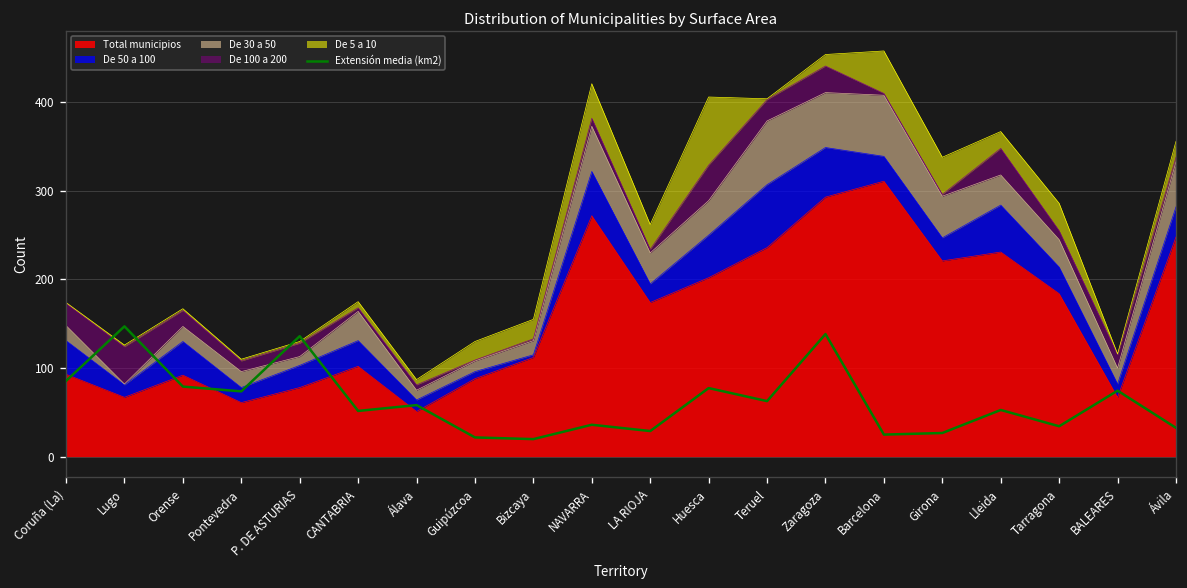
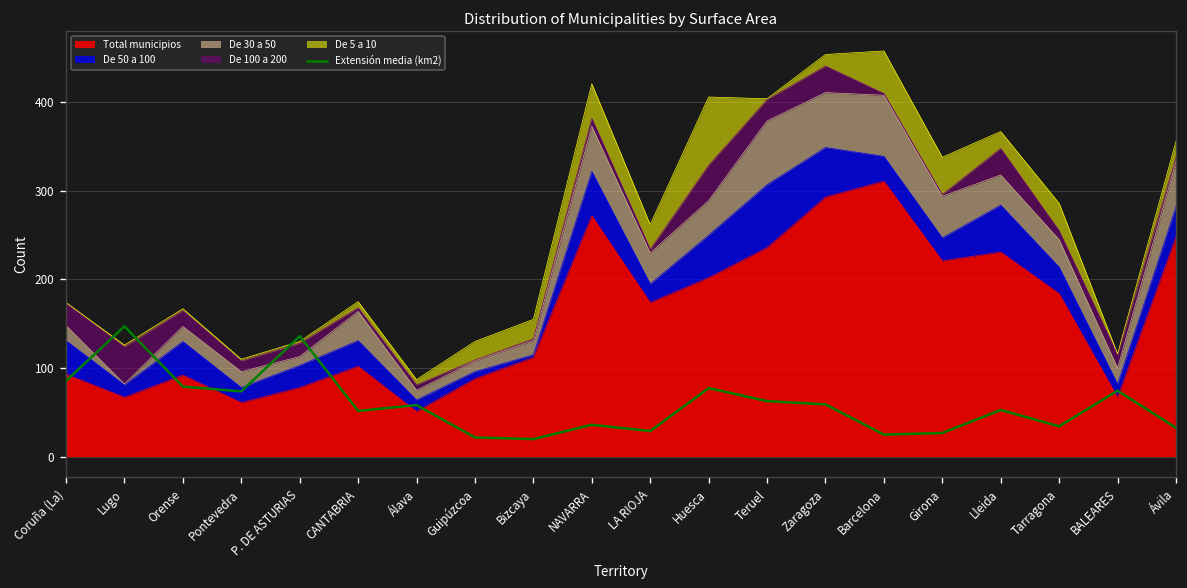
  {
    "Total municipios": {
      "Coruña (La)": 90,
      "Lugo": 70,
      "Orense": 90,
      "Pontevedra": 60,
      "P. DE ASTURIAS": 80,
      "CANTABRIA": 100,
      "Álava": 50,
      "Guipúzcoa": 90,
      "NAVARRA": 270,
      "LA RIOJA": 170,
      "Huesca": 200,
      "Teruel": 240,
      "Zaragoza": 290,
      "Barcelona": 310,
      "Girona": 220,
      "Lleida": 230,
      "Tarragona": 180,
      "BALEARES": 70,
      "Ávila": 250
    },
    "De 50 a 100": {
      "Coruña (La)": 130,
      "Orense": 130,
      "Pontevedra": 80,
      "P. DE ASTURIAS": 100,
      "CANTABRIA": 130,
      "Álava": 60,
      "Guipúzcoa": 100,
      "NAVARRA": 320,
      "LA RIOJA": 200,
      "Huesca": 250,
      "Teruel": 310,
      "Zaragoza": 350,
      "Barcelona": 340,
      "Girona": 250,
      "Lleida": 280,
      "Tarragona": 210,
      "BALEARES": 80,
      "Ávila": 280
    },
    "De 30 a 50": {
      "Coruña (La)": 150,
      "Orense": 150,
      "Pontevedra": 100,
      "P. DE ASTURIAS": 110,
      "CANTABRIA": 160,
      "Álava": 80,
      "NAVARRA": 370,
      "LA RIOJA": 230,
      "Huesca": 290,
      "Teruel": 380,
      "Zaragoza": 410,
      "Lleida": 320,
      "Tarragona": 250,
      "BALEARES": 100,
      "Ávila": 330
    },
    "De 100 a 200": {
      "CANTABRIA": 170,
      "Álava": 80,
      "NAVARRA": 380,
      "LA RIOJA": 230,
      "Huesca": 330,
      "Zaragoza": 440,
      "Lleida": 350,
      "Tarragona": 260,
      "Ávila": 340
    },
    "De 5 a 10": {
      "CANTABRIA": 180,
      "Álava": 90,
      "Guipúzcoa": 130,
      "Bizcaya": 160,
      "NAVARRA": 420,
      "LA RIOJA": 260,
      "Huesca": 410,
      "Zaragoza": 450,
      "Barcelona": 460,
      "Girona": 340,
      "Lleida": 370,
      "Tarragona": 290,
      "Ávila": 360
    },
    "Extensión media (km2)": {
      "Coruña (La)": 90,
      "Lugo": 150,
      "Orense": 80,
      "Pontevedra": 70,
      "P. DE ASTURIAS": 140,
      "CANTABRIA": 50,
      "Álava": 60,
      "Guipúzcoa": 20,
      "Bizcaya": 20,
      "NAVARRA": 40,
      "LA RIOJA": 30,
      "Huesca": 80,
      "Teruel": 60,
-     "Zaragoza": 140,
+     "Zaragoza": 60,
      "Barcelona": 20,
      "Girona": 30,
      "Lleida": 50,
      "Tarragona": 30,
      "BALEARES": 70,
      "Ávila": 30
    }
  }
